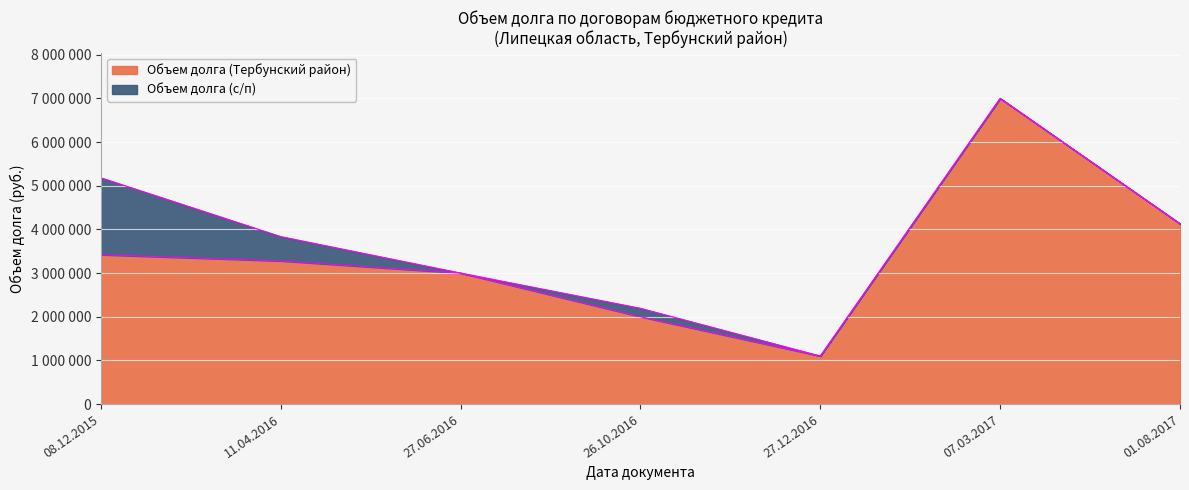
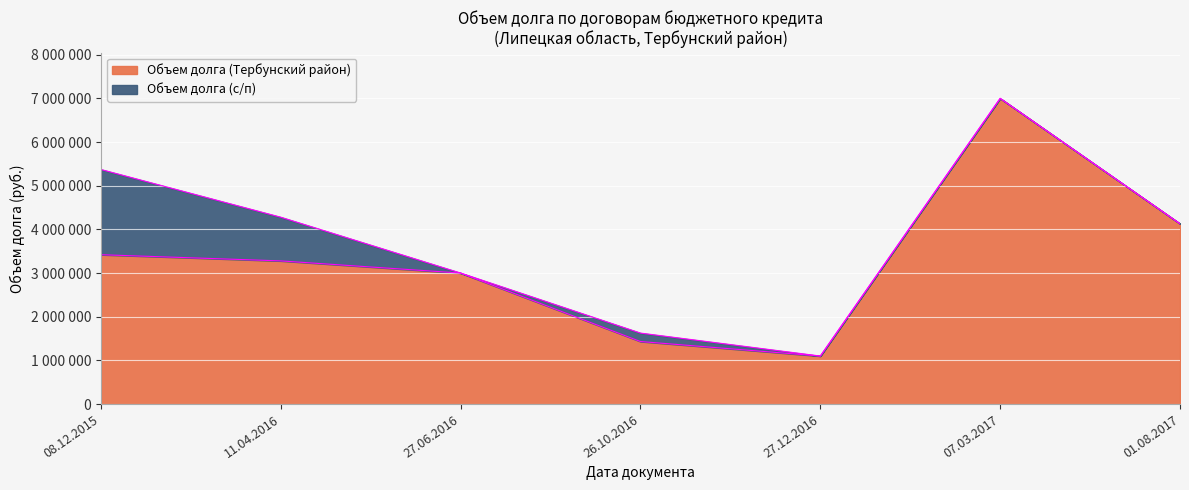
  {
    "Объем долга (Тербунский район)": {
      "08.12.2015": 3400000,
      "11.04.2016": 3300000,
-     "26.10.2016": 2000000
+     "26.10.2016": 1400000
    },
    "Объем долга (с/п)": {
-     "08.12.2015": 1800000,
-     "11.04.2016": 600000,
+     "08.12.2015": 2000000,
+     "11.04.2016": 1000000,
      "26.10.2016": 200000
    }
  }
